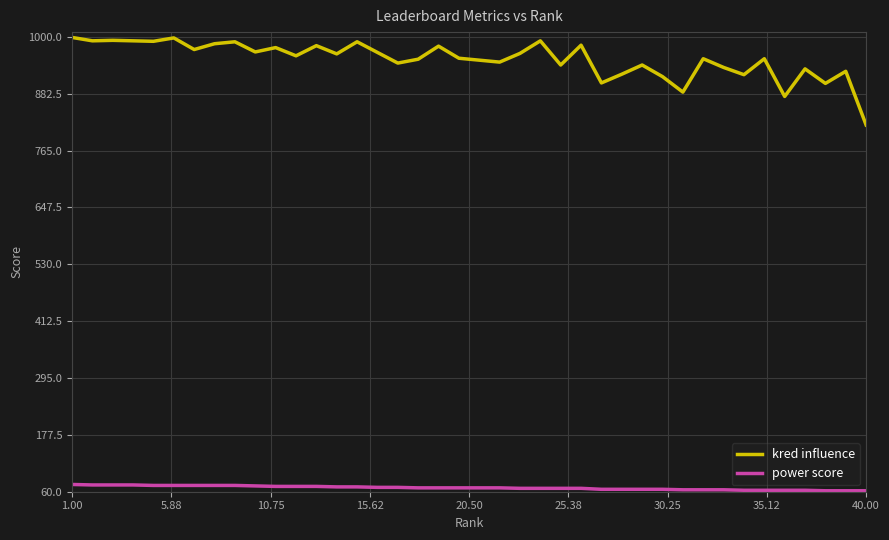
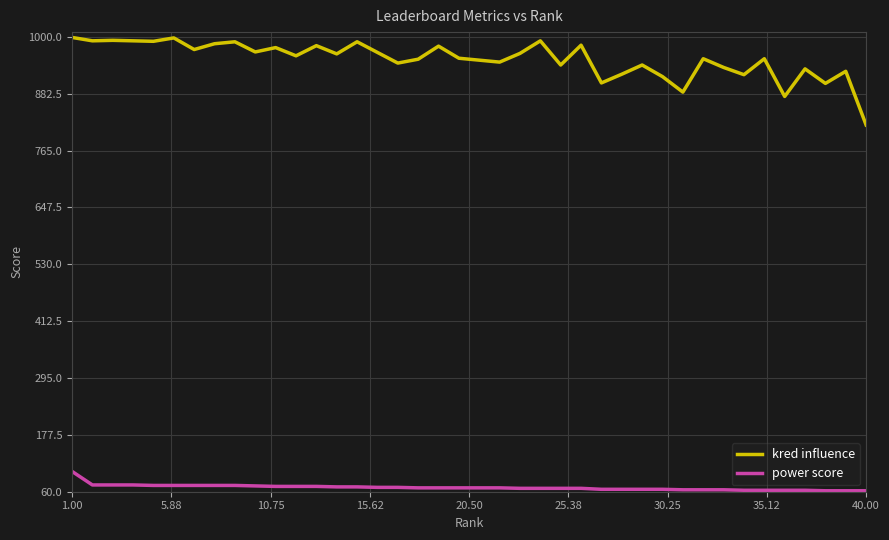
  {
    "kred influence": {
      "1.00": 1000,
      "40.00": 820
    },
    "power score": {
-     "1.00": 80,
+     "1.00": 100,
      "40.00": 60
    }
  }
